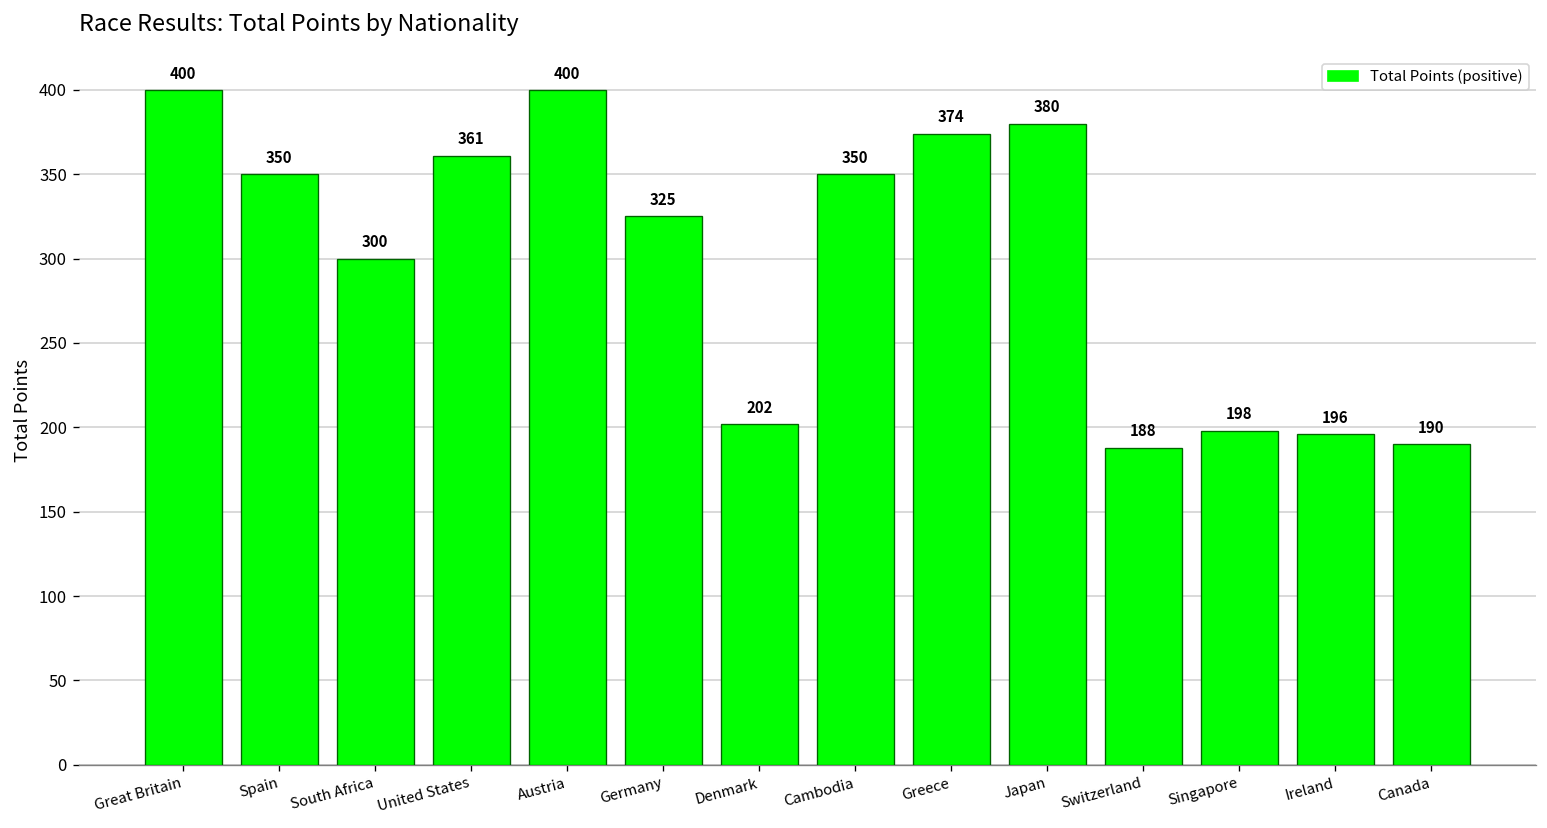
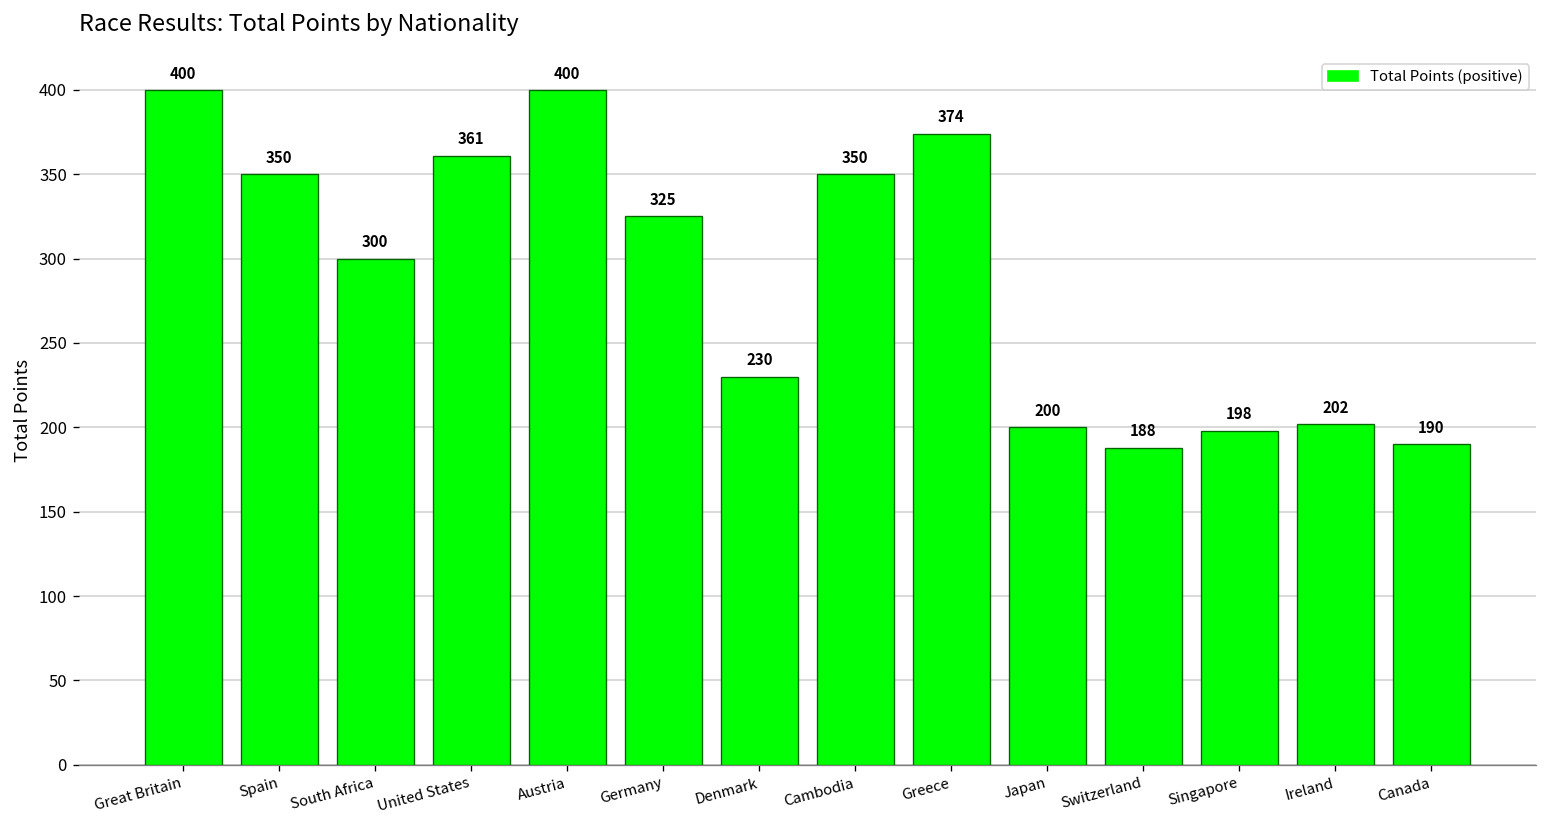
  {
    "Great Britain": 400,
    "Spain": 350,
    "South Africa": 300,
    "United States": 361,
    "Austria": 400,
    "Germany": 325,
-   "Denmark": 202,
+   "Denmark": 230,
    "Cambodia": 350,
    "Greece": 374,
-   "Japan": 380,
+   "Japan": 200,
    "Switzerland": 188,
    "Singapore": 198,
-   "Ireland": 196,
+   "Ireland": 202,
    "Canada": 190
  }
